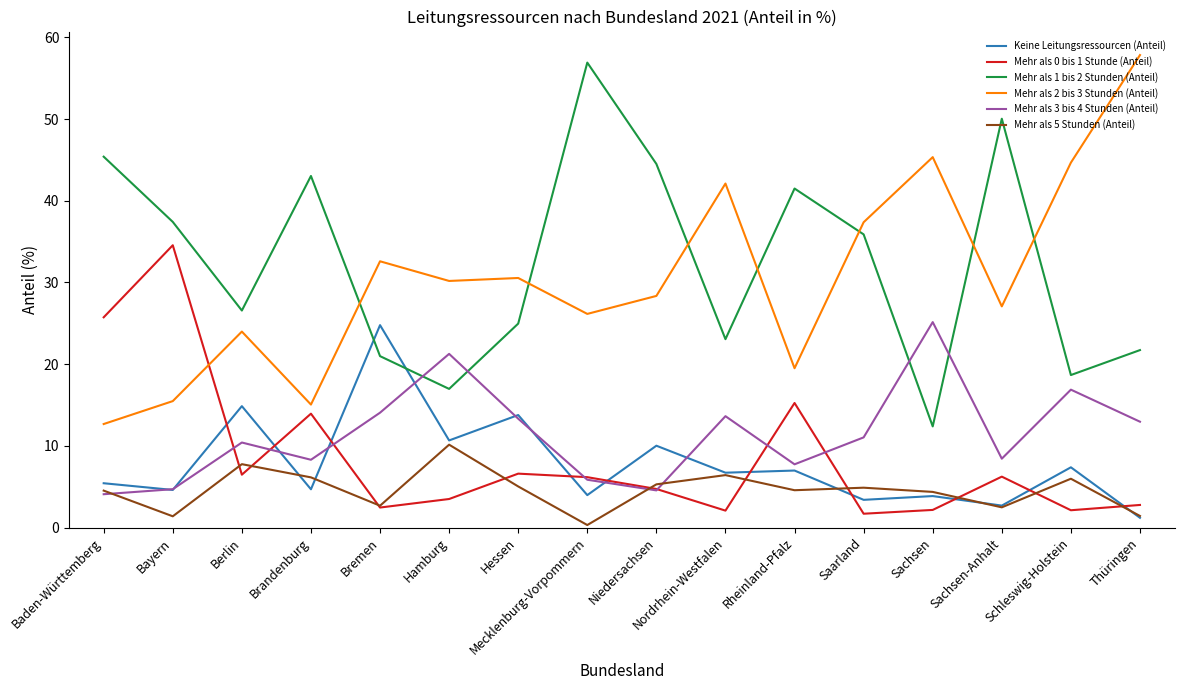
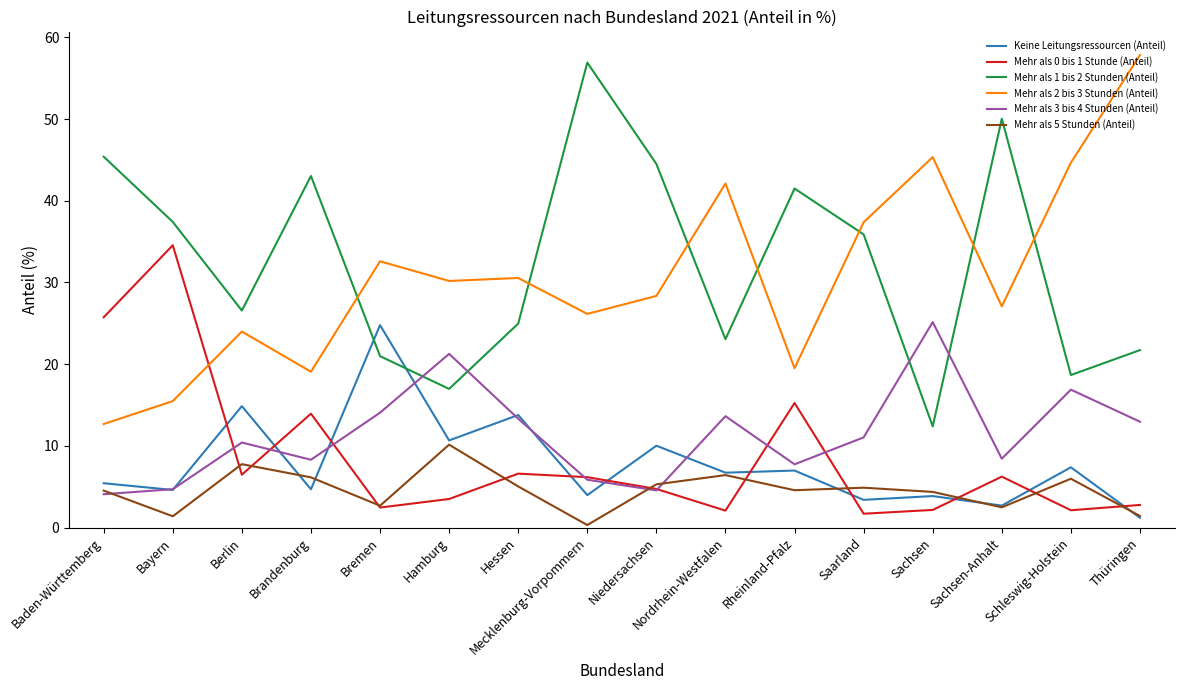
  {
    "Keine Leitungsressourcen (Anteil)": {
      "Baden-Württemberg": 5,
      "Berlin": 15,
      "Brandenburg": 5,
      "Bremen": 25,
      "Hamburg": 11,
      "Hessen": 14,
      "Mecklenburg-Vorpommern": 4,
      "Niedersachsen": 10,
      "Rheinland-Pfalz": 7,
      "Saarland": 3,
      "Sachsen": 4,
      "Schleswig-Holstein": 7
    },
    "Mehr als 0 bis 1 Stunde (Anteil)": {
      "Baden-Württemberg": 26,
      "Bayern": 35,
      "Berlin": 6,
      "Brandenburg": 14,
      "Hamburg": 3,
      "Hessen": 7,
      "Nordrhein-Westfalen": 2,
      "Rheinland-Pfalz": 15,
      "Saarland": 2,
      "Sachsen": 2,
      "Sachsen-Anhalt": 6,
      "Schleswig-Holstein": 2,
      "Thüringen": 3
    },
    "Mehr als 1 bis 2 Stunden (Anteil)": {
      "Baden-Württemberg": 45,
      "Bayern": 37,
      "Berlin": 27,
      "Brandenburg": 43,
      "Bremen": 21,
      "Hamburg": 17,
      "Hessen": 25,
      "Mecklenburg-Vorpommern": 57,
      "Niedersachsen": 45,
      "Nordrhein-Westfalen": 23,
      "Rheinland-Pfalz": 41,
      "Saarland": 36,
      "Sachsen": 12,
      "Sachsen-Anhalt": 50,
      "Schleswig-Holstein": 19,
      "Thüringen": 22
    },
    "Mehr als 2 bis 3 Stunden (Anteil)": {
      "Baden-Württemberg": 13,
      "Bayern": 15,
      "Berlin": 24,
-     "Brandenburg": 15,
+     "Brandenburg": 19,
      "Bremen": 33,
      "Hamburg": 30,
      "Hessen": 31,
      "Mecklenburg-Vorpommern": 26,
      "Niedersachsen": 28,
      "Nordrhein-Westfalen": 42,
      "Rheinland-Pfalz": 20,
      "Saarland": 37,
      "Sachsen": 45,
      "Sachsen-Anhalt": 27,
      "Schleswig-Holstein": 45,
      "Thüringen": 58
    },
    "Mehr als 3 bis 4 Stunden (Anteil)": {
      "Baden-Württemberg": 4,
      "Berlin": 10,
      "Brandenburg": 8,
      "Bremen": 14,
      "Hamburg": 21,
      "Hessen": 13,
      "Nordrhein-Westfalen": 14,
      "Rheinland-Pfalz": 8,
      "Saarland": 11,
      "Sachsen": 25,
      "Sachsen-Anhalt": 8,
      "Schleswig-Holstein": 17,
      "Thüringen": 13
    },
    "Mehr als 5 Stunden (Anteil)": {
      "Baden-Württemberg": 5,
      "Bayern": 1,
      "Berlin": 8,
      "Brandenburg": 6,
      "Hamburg": 10,
      "Hessen": 5,
      "Mecklenburg-Vorpommern": 0,
      "Niedersachsen": 5,
      "Rheinland-Pfalz": 5,
      "Saarland": 5,
      "Sachsen": 4,
      "Schleswig-Holstein": 6
    }
  }
